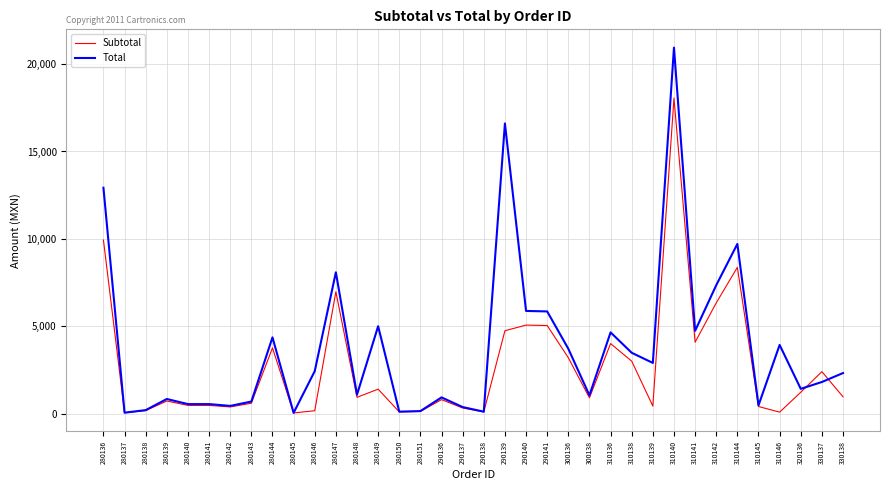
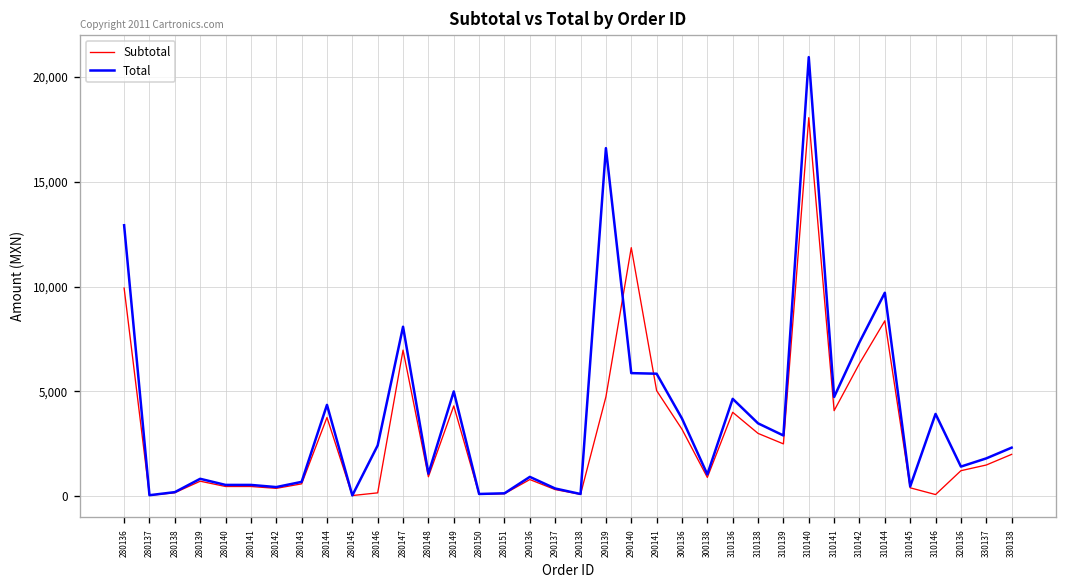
  {
    "Subtotal": {
      "280136": "9,900",
      "280144": "3,800",
      "280146": "200",
      "280147": "7,000",
      "280148": "900",
-     "280149": "1,400",
+     "280149": "4,300",
      "290139": "4,700",
-     "290140": "5,100",
+     "290140": "11,900",
      "290141": "5,000",
      "300136": "3,200",
      "310136": "4,000",
      "310138": "3,000",
-     "310139": "400",
+     "310139": "2,500",
      "310140": "18,100",
      "310141": "4,100",
      "310142": "6,300",
      "310144": "8,400",
      "310146": "100",
      "320136": "1,200",
-     "330137": "2,400",
-     "330138": "1,000"
+     "330137": "1,500",
+     "330138": "2,000"
    },
    "Total": {
      "280136": "12,900",
      "280144": "4,400",
      "280146": "2,400",
      "280147": "8,100",
      "280148": "1,100",
      "280149": "5,000",
      "290139": "16,600",
      "290140": "5,900",
      "290141": "5,800",
      "300136": "3,700",
      "310136": "4,600",
      "310138": "3,500",
      "310139": "2,900",
      "310140": "20,900",
      "310141": "4,700",
      "310142": "7,300",
      "310144": "9,700",
      "310146": "3,900",
      "320136": "1,400",
      "330137": "1,800",
      "330138": "2,300"
    }
  }
